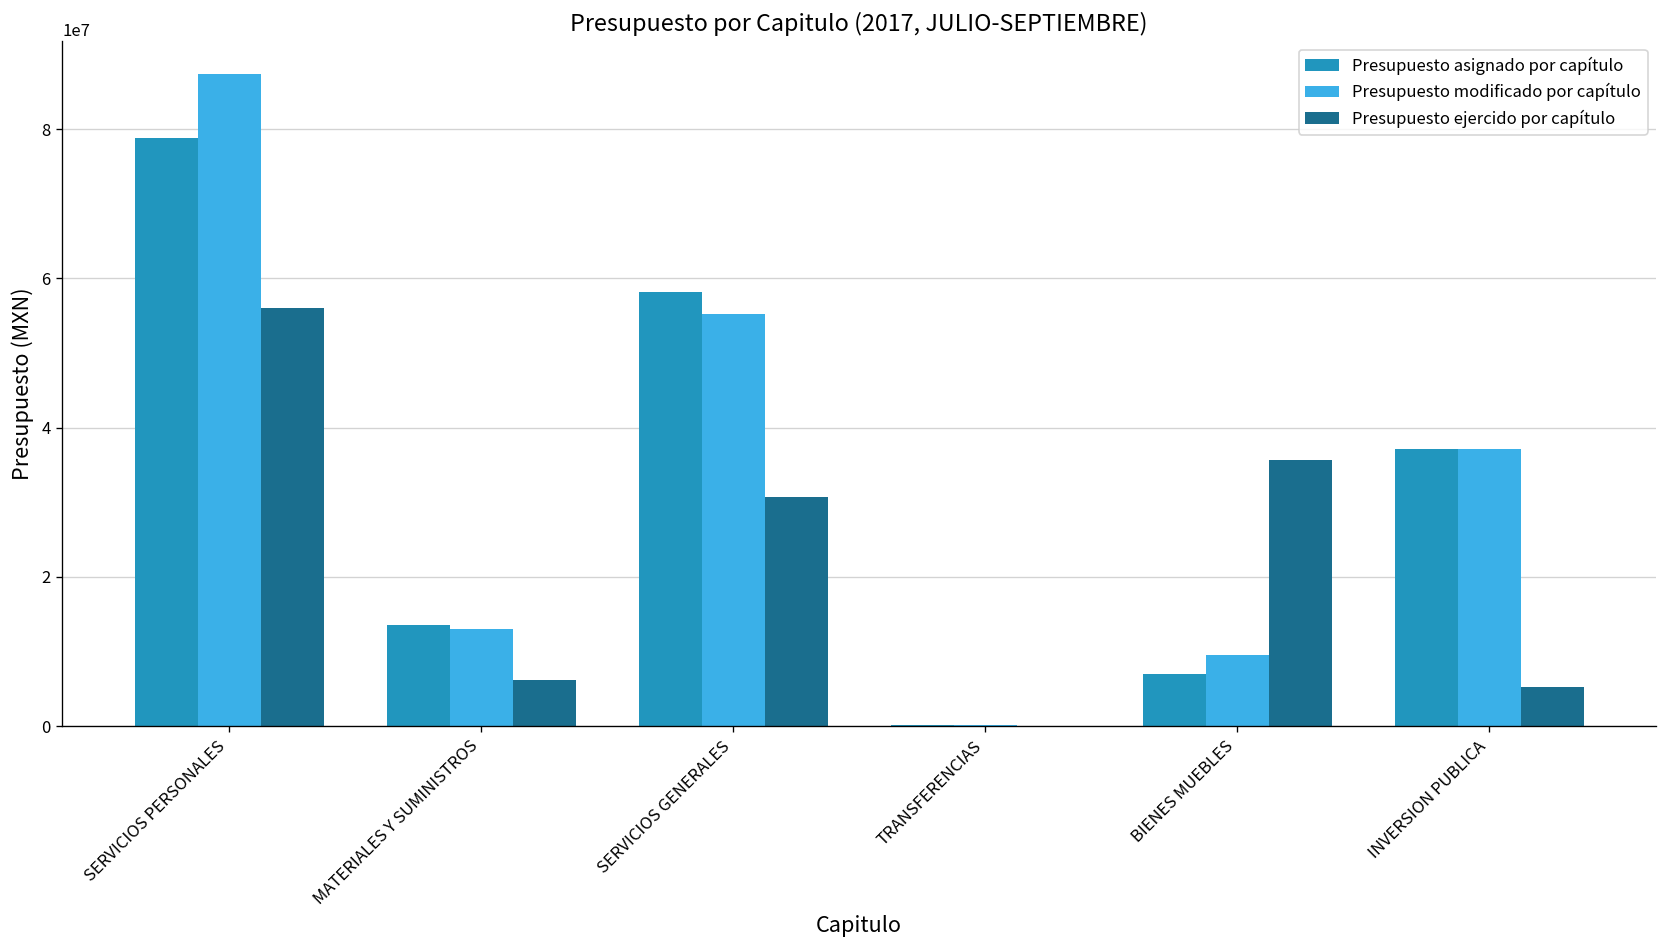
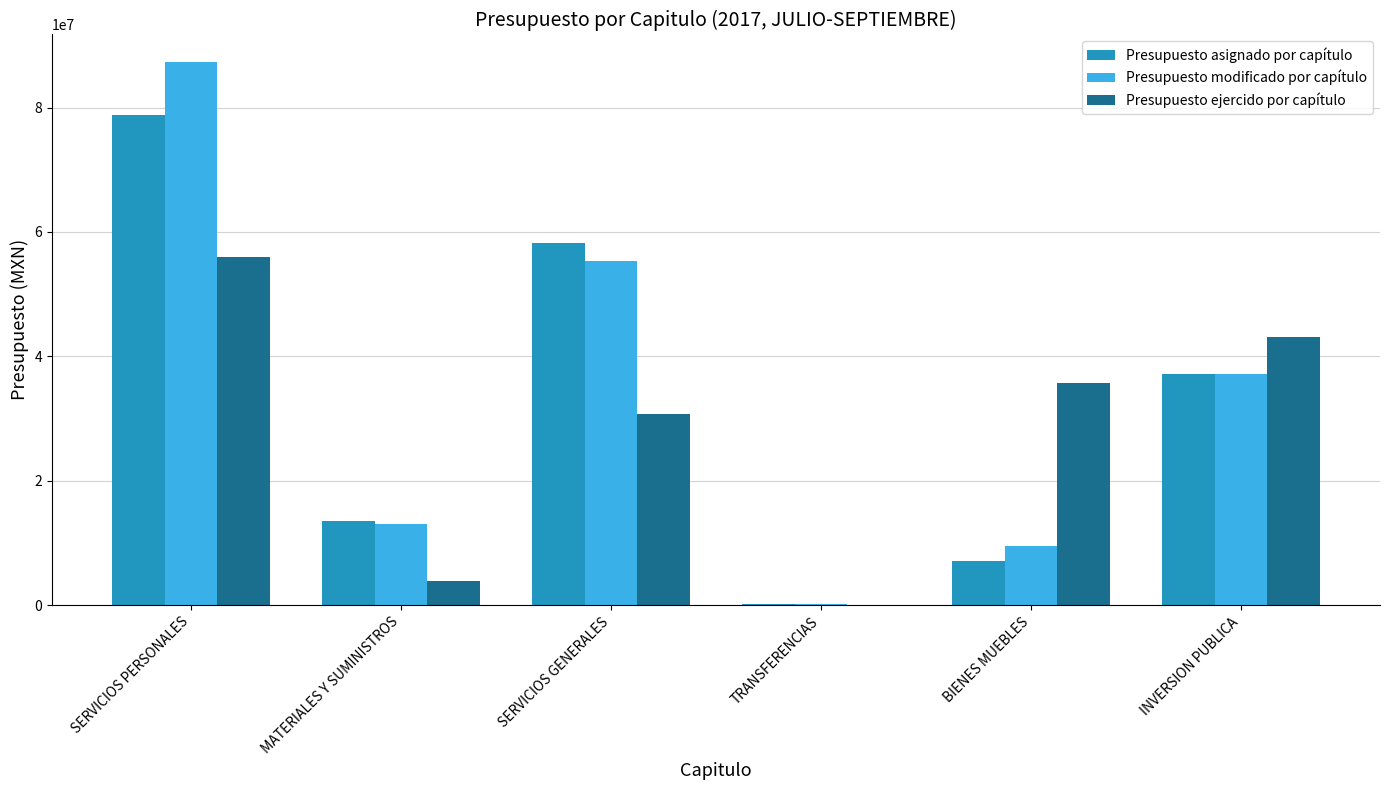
  {
    "Presupuesto ejercido por capítulo": {
      "SERVICIOS PERSONALES": 56000000,
-     "MATERIALES Y SUMINISTROS": 6000000,
+     "MATERIALES Y SUMINISTROS": 4000000,
      "SERVICIOS GENERALES": 31000000,
      "BIENES MUEBLES": 36000000,
-     "INVERSION PUBLICA": 5000000
+     "INVERSION PUBLICA": 43000000
    }
  }
